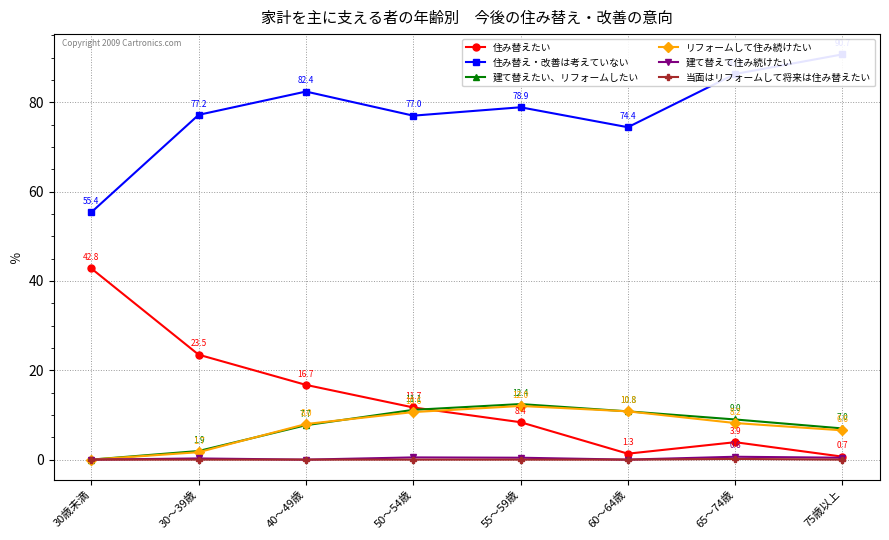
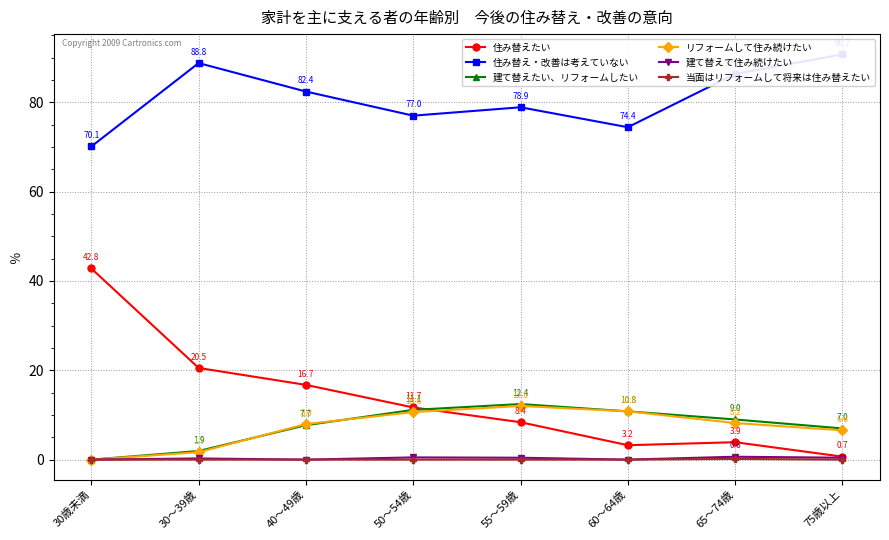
  {
    "住み替えたい": {
      "30歳未満": 42.8,
-     "30～39歳": 23.5,
+     "30～39歳": 20.5,
      "40～49歳": 16.7,
-     "60～64歳": 1.3,
+     "60～64歳": 3.2,
      "65～74歳": 3.9
    },
    "住み替え・改善は考えていない": {
-     "30歳未満": 55.4,
-     "30～39歳": 77.2,
+     "30歳未満": 70.1,
+     "30～39歳": 88.8,
      "40～49歳": 82.4,
      "50～54歳": 77.0,
      "55～59歳": 78.9,
      "60～64歳": 74.4
    }
  }
